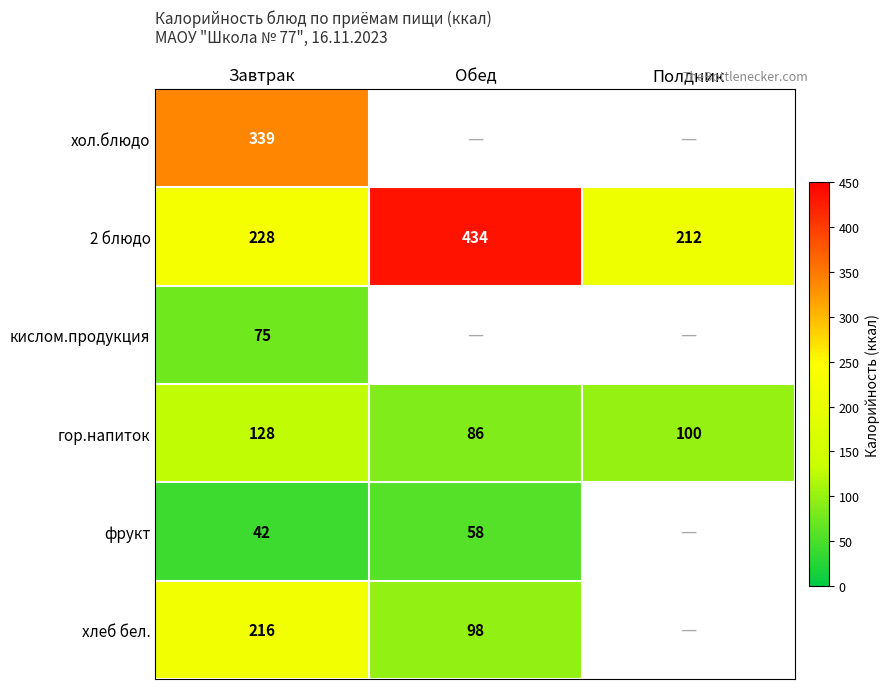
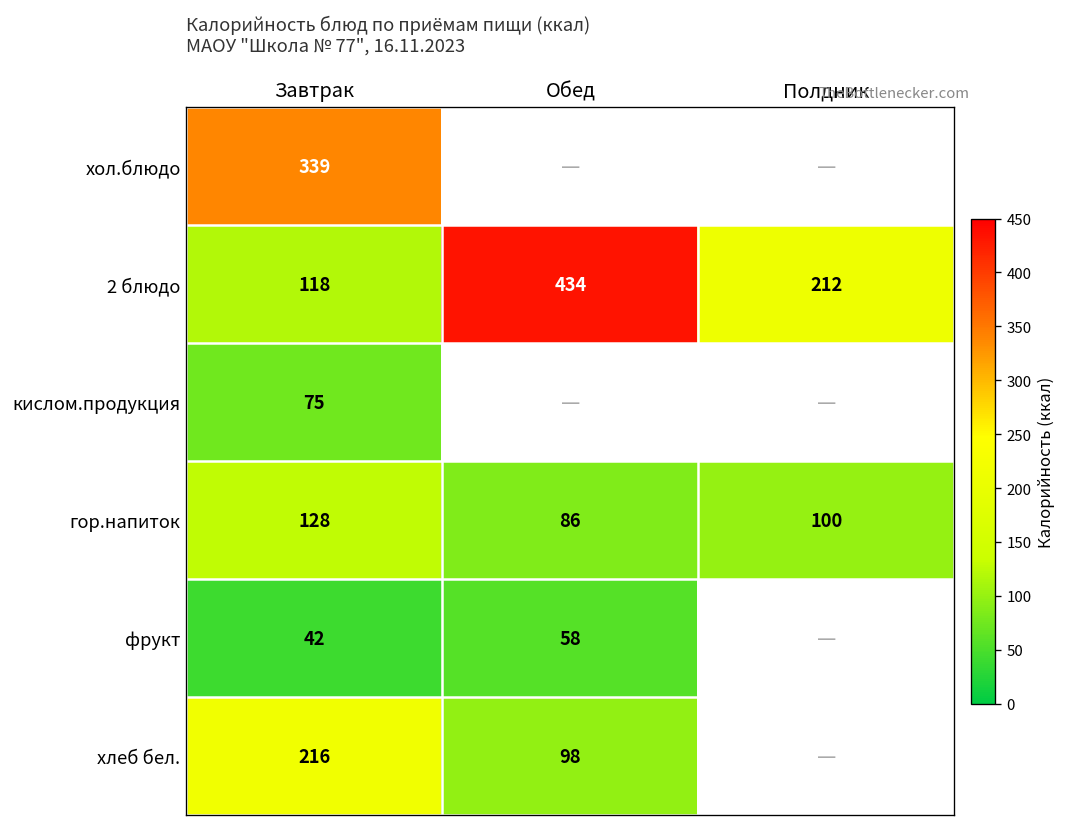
  {
    "хол.блюдо": {
      "Завтрак": 339
    },
    "2 блюдо": {
-     "Завтрак": 228,
+     "Завтрак": 118,
      "Обед": 434,
      "Полдник": 212
    },
    "кислом.продукция": {
      "Завтрак": 75
    },
    "гор.напиток": {
      "Завтрак": 128,
      "Обед": 86,
      "Полдник": 100
    },
    "фрукт": {
      "Завтрак": 42,
      "Обед": 58
    },
    "хлеб бел.": {
      "Завтрак": 216,
      "Обед": 98
    }
  }
